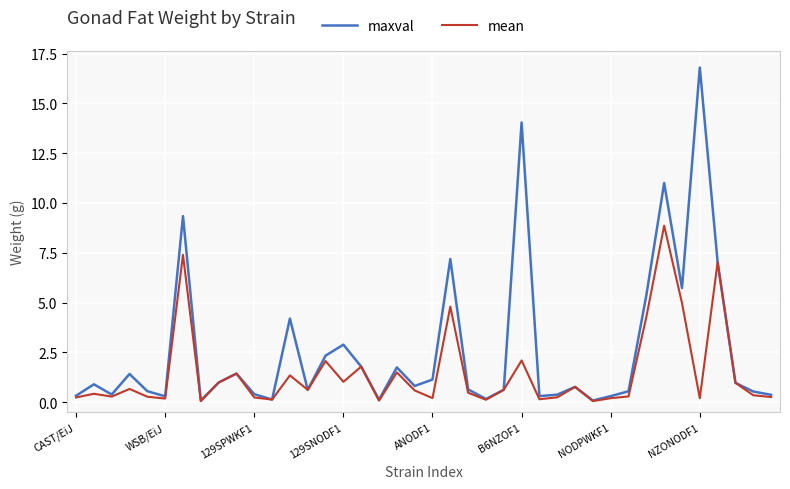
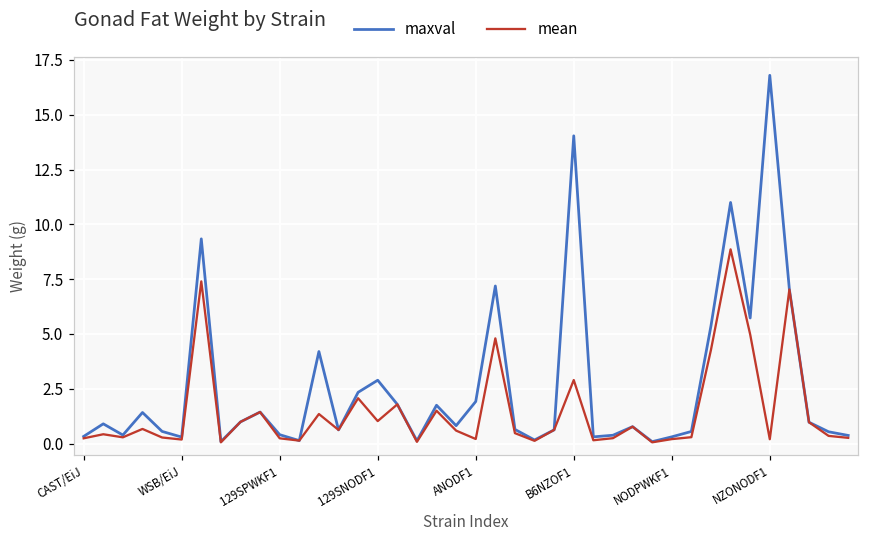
  {
    "maxval": {
      "129SPWKF1": 0.4,
      "129SNODF1": 2.9,
-     "ANODF1": 1.1,
+     "ANODF1": 1.9,
      "B6NZOF1": 14.0,
      "NZONODF1": 16.8
    },
    "mean": {
      "129SPWKF1": 0.2,
      "129SNODF1": 1.0,
      "ANODF1": 0.2,
-     "B6NZOF1": 2.1,
+     "B6NZOF1": 2.9,
      "NZONODF1": 0.2
    }
  }
